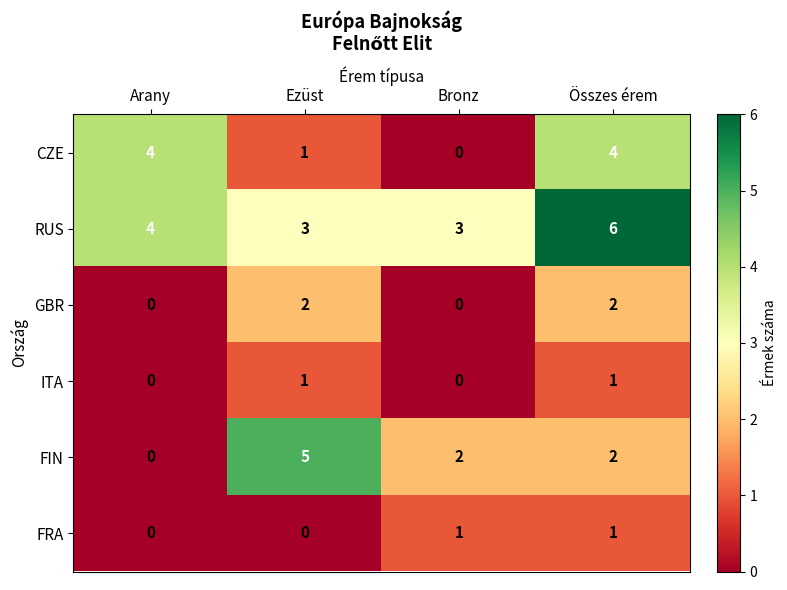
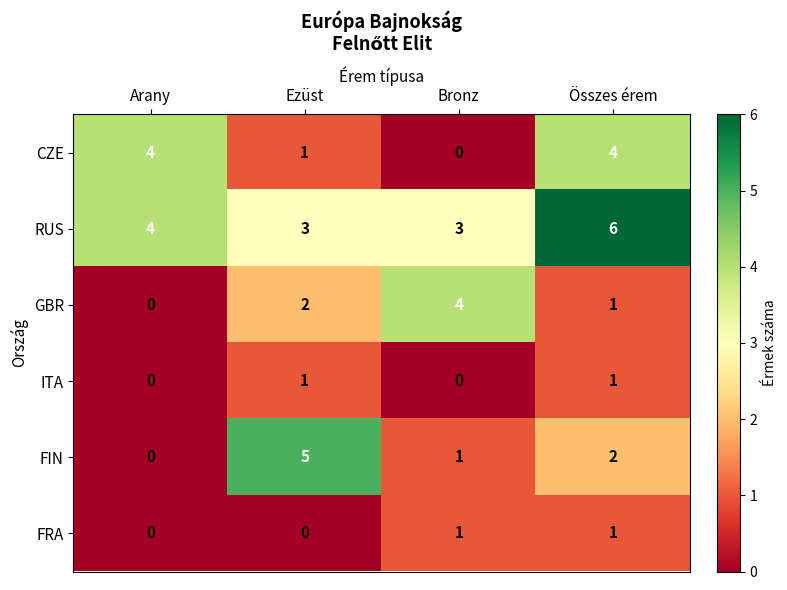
  {
    "CZE": {
      "Arany": 4,
      "Ezüst": 1,
      "Bronz": 0,
      "Összes érem": 4
    },
    "RUS": {
      "Arany": 4,
      "Ezüst": 3,
      "Bronz": 3,
      "Összes érem": 6
    },
    "GBR": {
      "Arany": 0,
      "Ezüst": 2,
-     "Bronz": 0,
-     "Összes érem": 2
+     "Bronz": 4,
+     "Összes érem": 1
    },
    "ITA": {
      "Arany": 0,
      "Ezüst": 1,
      "Bronz": 0,
      "Összes érem": 1
    },
    "FIN": {
      "Arany": 0,
      "Ezüst": 5,
-     "Bronz": 2,
+     "Bronz": 1,
      "Összes érem": 2
    },
    "FRA": {
      "Arany": 0,
      "Ezüst": 0,
      "Bronz": 1,
      "Összes érem": 1
    }
  }
